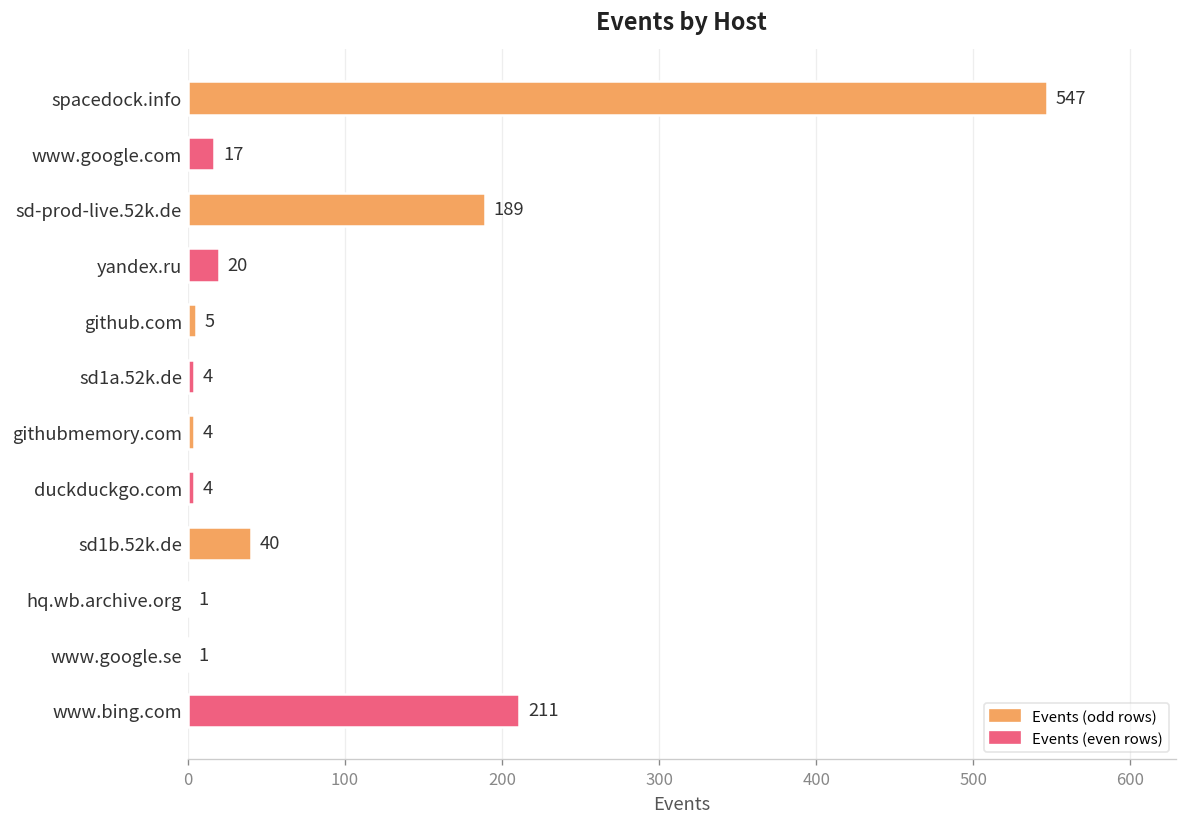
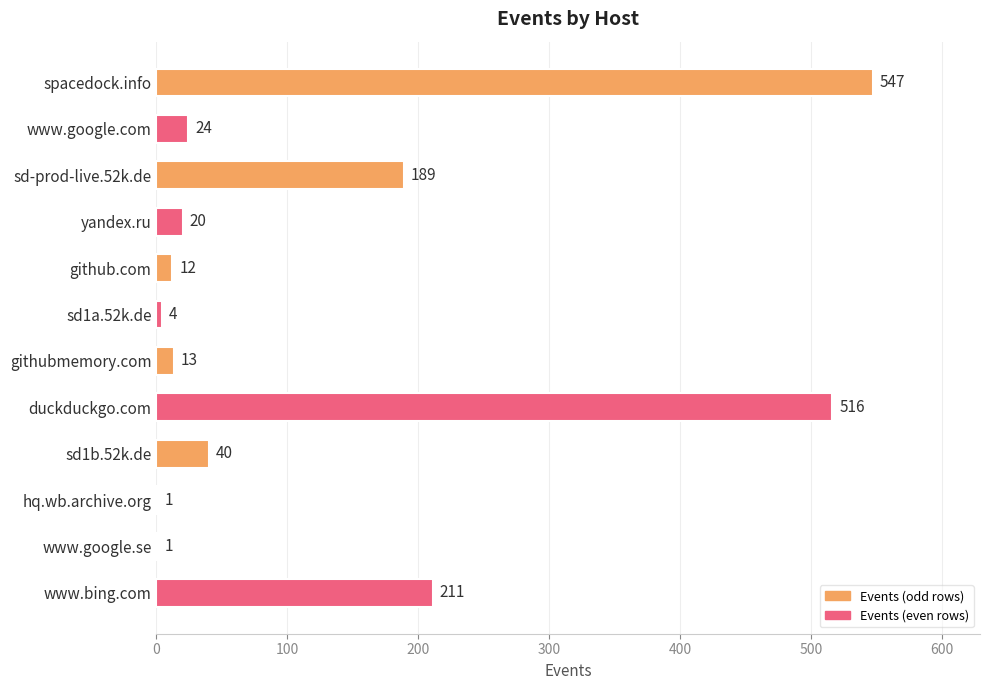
  {
    "spacedock.info": 547,
-   "www.google.com": 17,
+   "www.google.com": 24,
    "sd-prod-live.52k.de": 189,
    "yandex.ru": 20,
-   "github.com": 5,
+   "github.com": 12,
    "sd1a.52k.de": 4,
-   "githubmemory.com": 4,
-   "duckduckgo.com": 4,
+   "githubmemory.com": 13,
+   "duckduckgo.com": 516,
    "sd1b.52k.de": 40,
    "hq.wb.archive.org": 1,
    "www.google.se": 1,
    "www.bing.com": 211
  }
